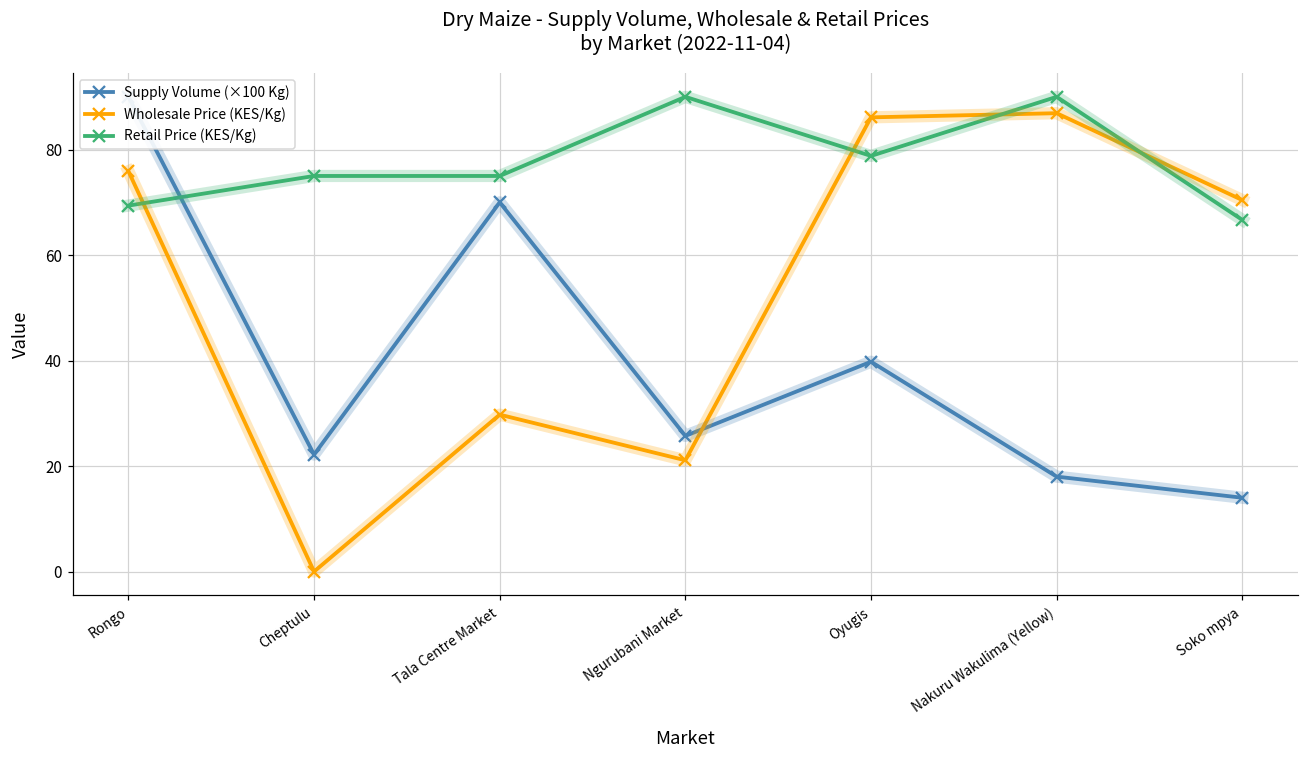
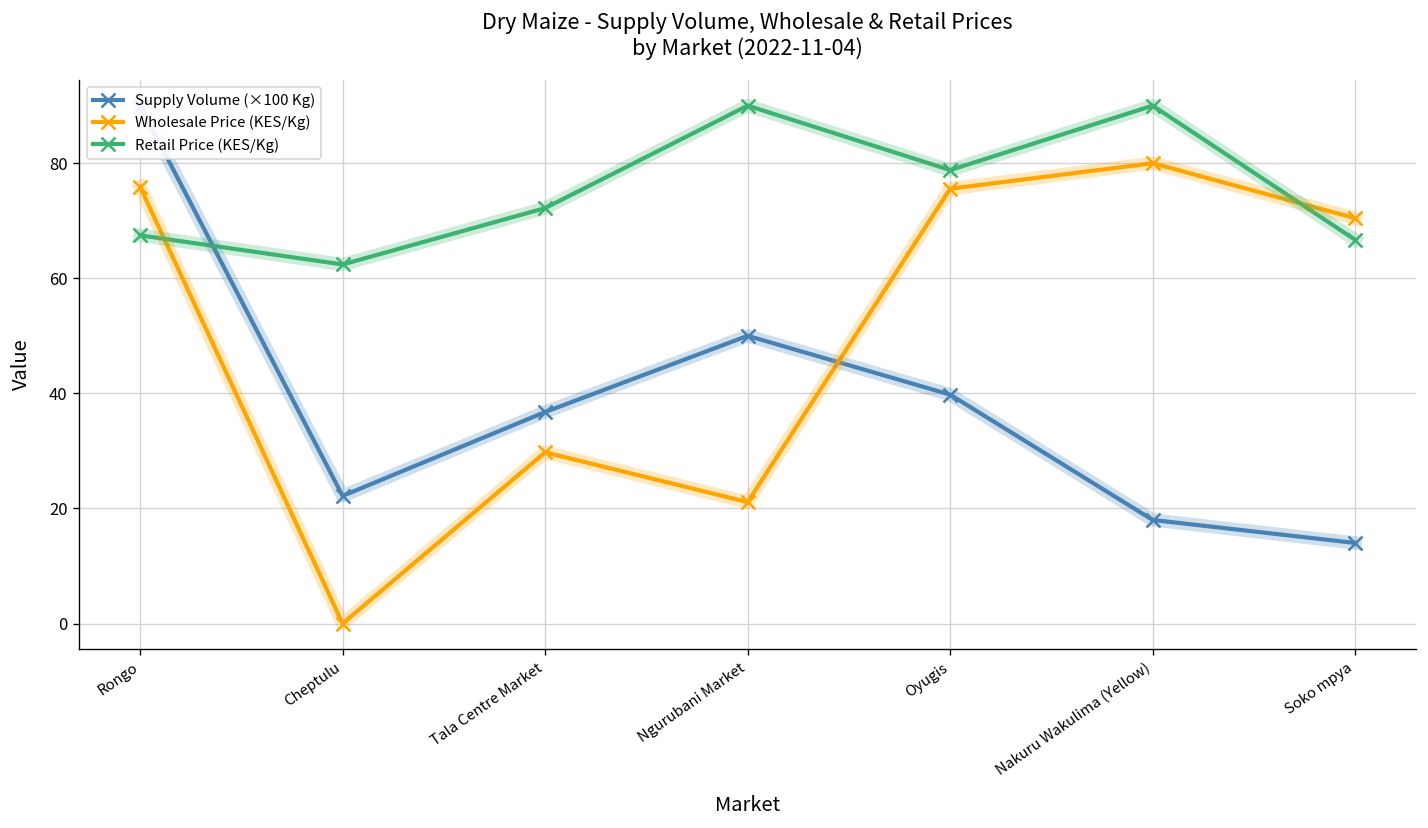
  {
    "Supply Volume (×100 Kg)": {
      "Cheptulu": 22,
-     "Tala Centre Market": 70,
-     "Ngurubani Market": 26,
+     "Tala Centre Market": 37,
+     "Ngurubani Market": 50,
      "Oyugis": 40,
      "Nakuru Wakulima (Yellow)": 18,
      "Soko mpya": 14
    },
    "Wholesale Price (KES/Kg)": {
      "Rongo": 76,
      "Cheptulu": 0,
      "Tala Centre Market": 30,
      "Ngurubani Market": 21,
-     "Oyugis": 86,
-     "Nakuru Wakulima (Yellow)": 87,
+     "Oyugis": 76,
+     "Nakuru Wakulima (Yellow)": 80,
      "Soko mpya": 70
    },
    "Retail Price (KES/Kg)": {
-     "Rongo": 69,
-     "Cheptulu": 75,
-     "Tala Centre Market": 75,
+     "Rongo": 67,
+     "Cheptulu": 62,
+     "Tala Centre Market": 72,
      "Ngurubani Market": 90,
      "Oyugis": 79,
      "Nakuru Wakulima (Yellow)": 90,
      "Soko mpya": 67
    }
  }
